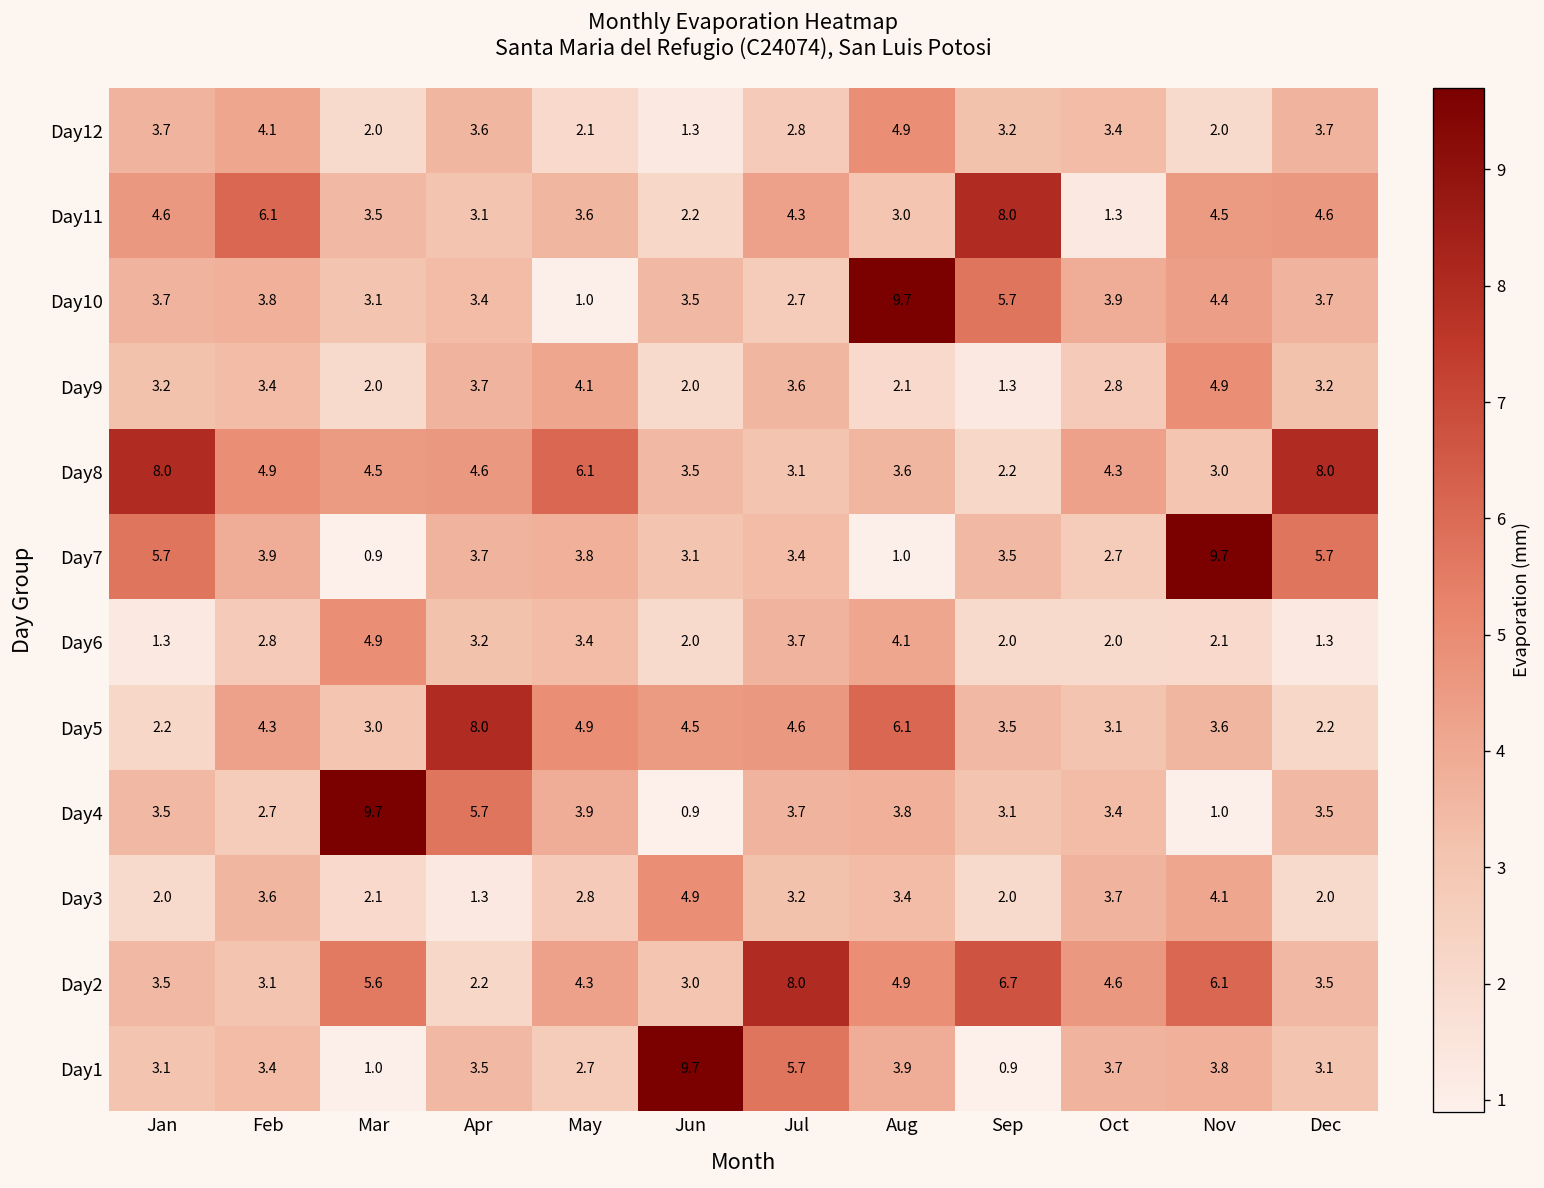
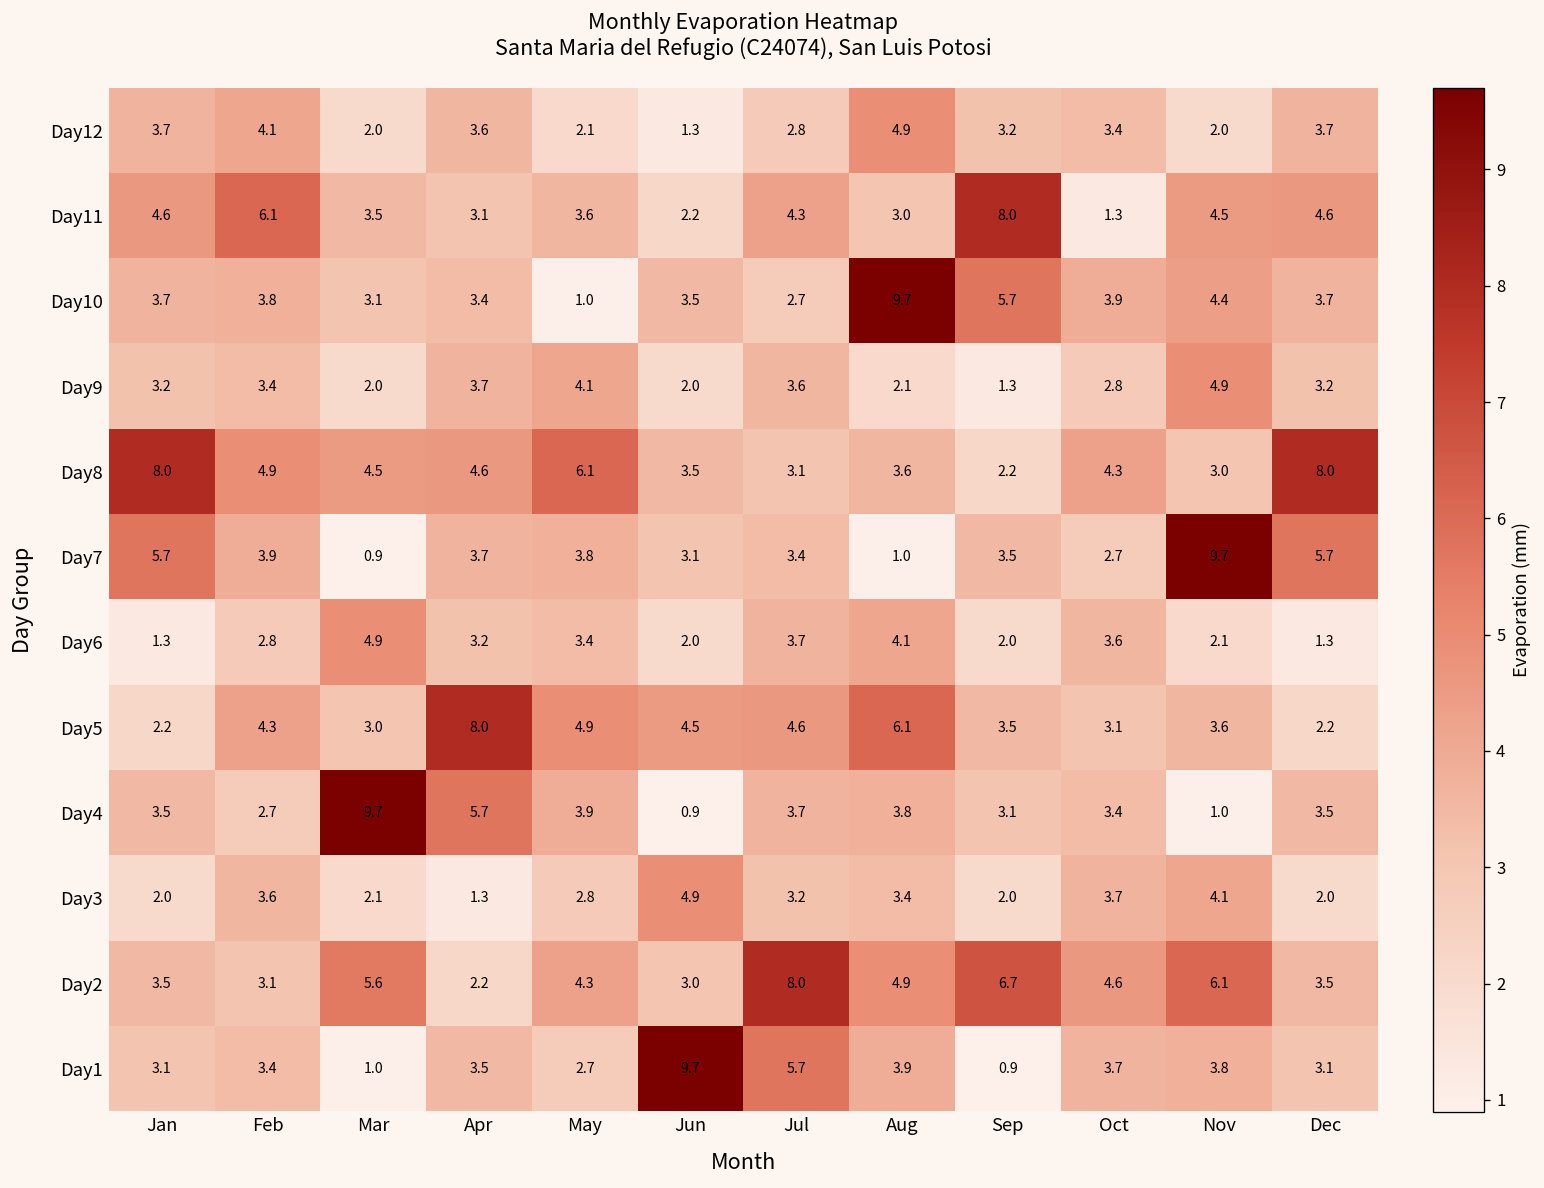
  {
    "Day12": {
      "Jan": 3.7,
      "Feb": 4.1,
      "Mar": 2.0,
      "Apr": 3.6,
      "May": 2.1,
      "Jun": 1.3,
      "Jul": 2.8,
      "Aug": 4.9,
      "Sep": 3.2,
      "Oct": 3.4,
      "Nov": 2.0,
      "Dec": 3.7
    },
    "Day11": {
      "Jan": 4.6,
      "Feb": 6.1,
      "Mar": 3.5,
      "Apr": 3.1,
      "May": 3.6,
      "Jun": 2.2,
      "Jul": 4.3,
      "Aug": 3.0,
      "Sep": 8.0,
      "Oct": 1.3,
      "Nov": 4.5,
      "Dec": 4.6
    },
    "Day10": {
      "Jan": 3.7,
      "Feb": 3.8,
      "Mar": 3.1,
      "Apr": 3.4,
      "May": 1.0,
      "Jun": 3.5,
      "Jul": 2.7,
      "Aug": 9.7,
      "Sep": 5.7,
      "Oct": 3.9,
      "Nov": 4.4,
      "Dec": 3.7
    },
    "Day9": {
      "Jan": 3.2,
      "Feb": 3.4,
      "Mar": 2.0,
      "Apr": 3.7,
      "May": 4.1,
      "Jun": 2.0,
      "Jul": 3.6,
      "Aug": 2.1,
      "Sep": 1.3,
      "Oct": 2.8,
      "Nov": 4.9,
      "Dec": 3.2
    },
    "Day8": {
      "Jan": 8.0,
      "Feb": 4.9,
      "Mar": 4.5,
      "Apr": 4.6,
      "May": 6.1,
      "Jun": 3.5,
      "Jul": 3.1,
      "Aug": 3.6,
      "Sep": 2.2,
      "Oct": 4.3,
      "Nov": 3.0,
      "Dec": 8.0
    },
    "Day7": {
      "Jan": 5.7,
      "Feb": 3.9,
      "Mar": 0.9,
      "Apr": 3.7,
      "May": 3.8,
      "Jun": 3.1,
      "Jul": 3.4,
      "Aug": 1.0,
      "Sep": 3.5,
      "Oct": 2.7,
      "Nov": 9.7,
      "Dec": 5.7
    },
    "Day6": {
      "Jan": 1.3,
      "Feb": 2.8,
      "Mar": 4.9,
      "Apr": 3.2,
      "May": 3.4,
      "Jun": 2.0,
      "Jul": 3.7,
      "Aug": 4.1,
      "Sep": 2.0,
-     "Oct": 2.0,
+     "Oct": 3.6,
      "Nov": 2.1,
      "Dec": 1.3
    },
    "Day5": {
      "Jan": 2.2,
      "Feb": 4.3,
      "Mar": 3.0,
      "Apr": 8.0,
      "May": 4.9,
      "Jun": 4.5,
      "Jul": 4.6,
      "Aug": 6.1,
      "Sep": 3.5,
      "Oct": 3.1,
      "Nov": 3.6,
      "Dec": 2.2
    },
    "Day4": {
      "Jan": 3.5,
      "Feb": 2.7,
      "Mar": 9.7,
      "Apr": 5.7,
      "May": 3.9,
      "Jun": 0.9,
      "Jul": 3.7,
      "Aug": 3.8,
      "Sep": 3.1,
      "Oct": 3.4,
      "Nov": 1.0,
      "Dec": 3.5
    },
    "Day3": {
      "Jan": 2.0,
      "Feb": 3.6,
      "Mar": 2.1,
      "Apr": 1.3,
      "May": 2.8,
      "Jun": 4.9,
      "Jul": 3.2,
      "Aug": 3.4,
      "Sep": 2.0,
      "Oct": 3.7,
      "Nov": 4.1,
      "Dec": 2.0
    },
    "Day2": {
      "Jan": 3.5,
      "Feb": 3.1,
      "Mar": 5.6,
      "Apr": 2.2,
      "May": 4.3,
      "Jun": 3.0,
      "Jul": 8.0,
      "Aug": 4.9,
      "Sep": 6.7,
      "Oct": 4.6,
      "Nov": 6.1,
      "Dec": 3.5
    },
    "Day1": {
      "Jan": 3.1,
      "Feb": 3.4,
      "Mar": 1.0,
      "Apr": 3.5,
      "May": 2.7,
      "Jun": 9.7,
      "Jul": 5.7,
      "Aug": 3.9,
      "Sep": 0.9,
      "Oct": 3.7,
      "Nov": 3.8,
      "Dec": 3.1
    }
  }
